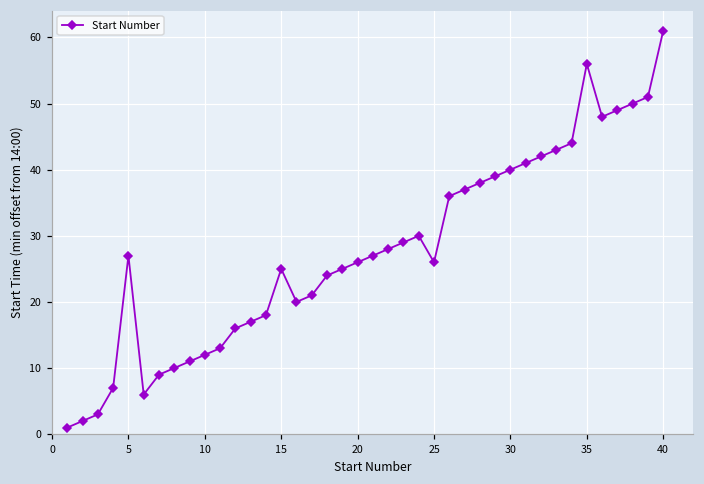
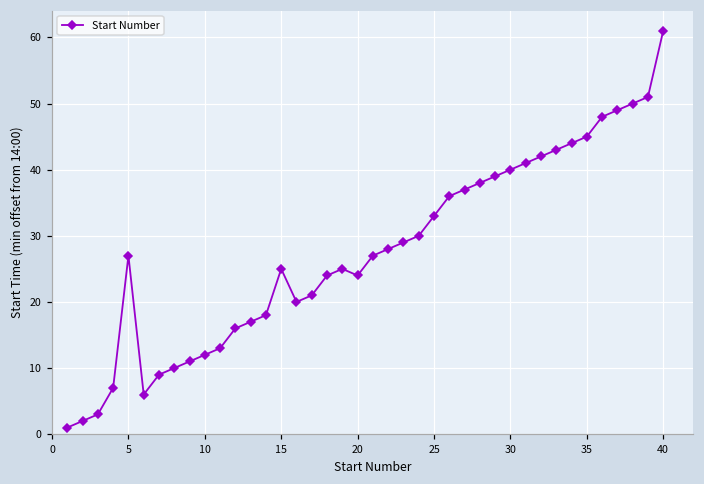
  {
    "5": 27,
    "10": 12,
    "15": 25,
-   "20": 26,
-   "25": 26,
+   "20": 24,
+   "25": 33,
    "30": 40,
-   "35": 56,
+   "35": 45,
    "40": 61
  }
